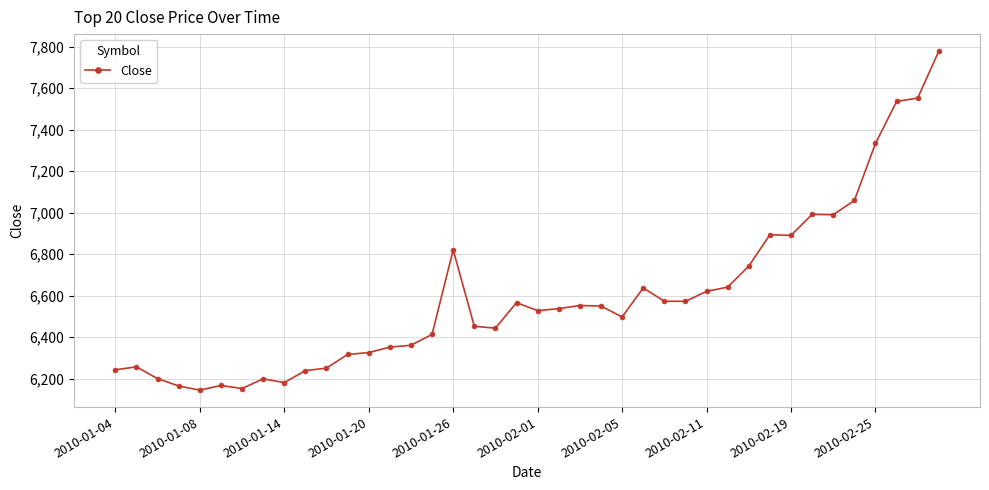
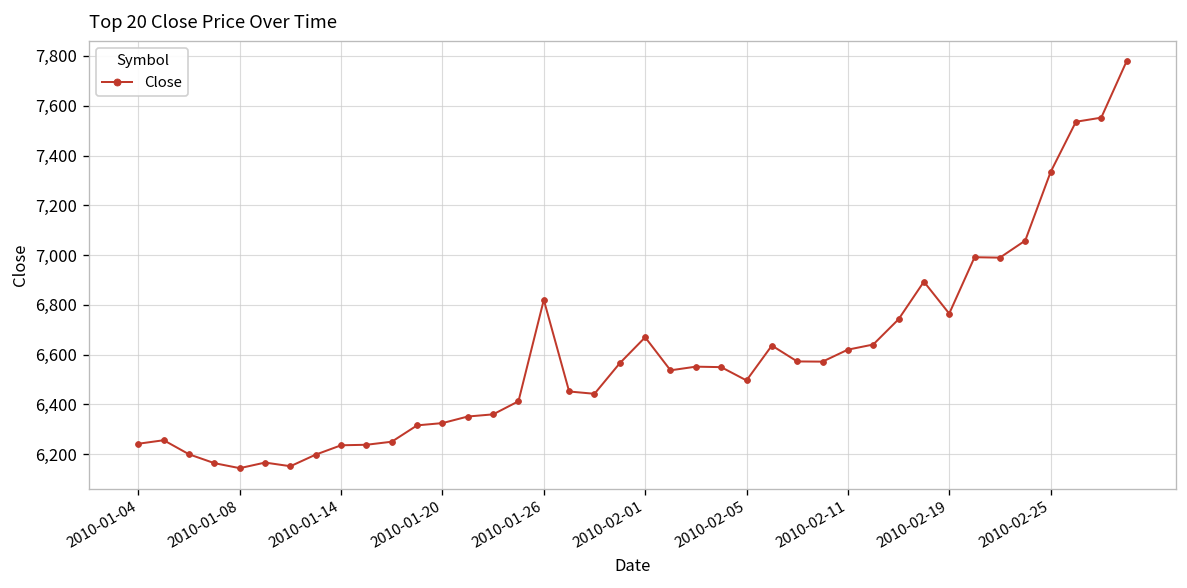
  {
    "2010-01-04": "6,240",
    "2010-01-08": "6,140",
-   "2010-01-14": "6,180",
+   "2010-01-14": "6,240",
    "2010-01-20": "6,330",
    "2010-01-26": "6,820",
-   "2010-02-01": "6,530",
+   "2010-02-01": "6,670",
    "2010-02-05": "6,500",
    "2010-02-11": "6,620",
-   "2010-02-19": "6,890",
+   "2010-02-19": "6,770",
    "2010-02-25": "7,330"
  }
